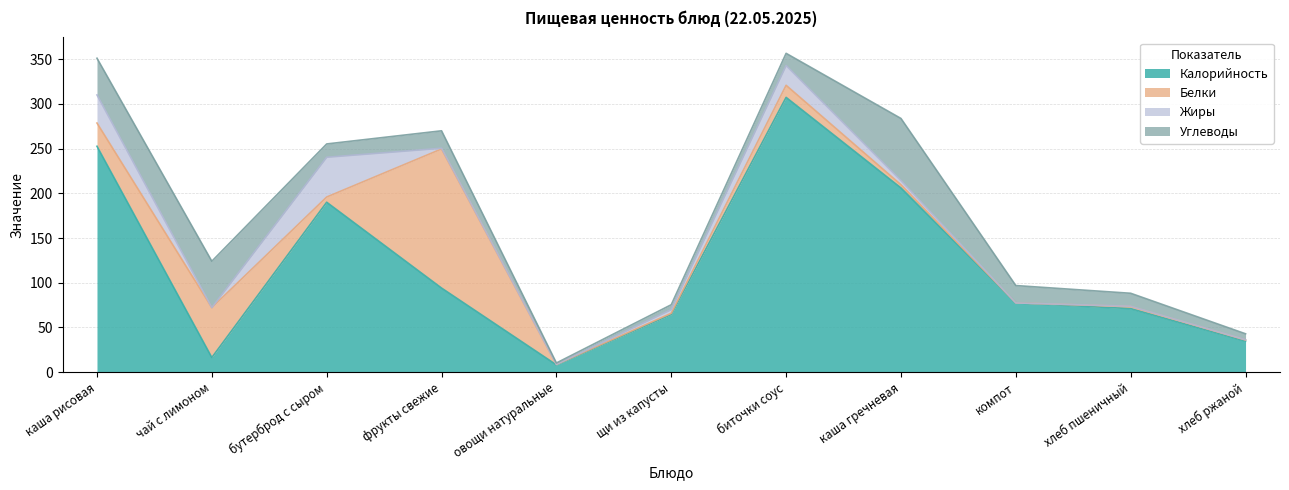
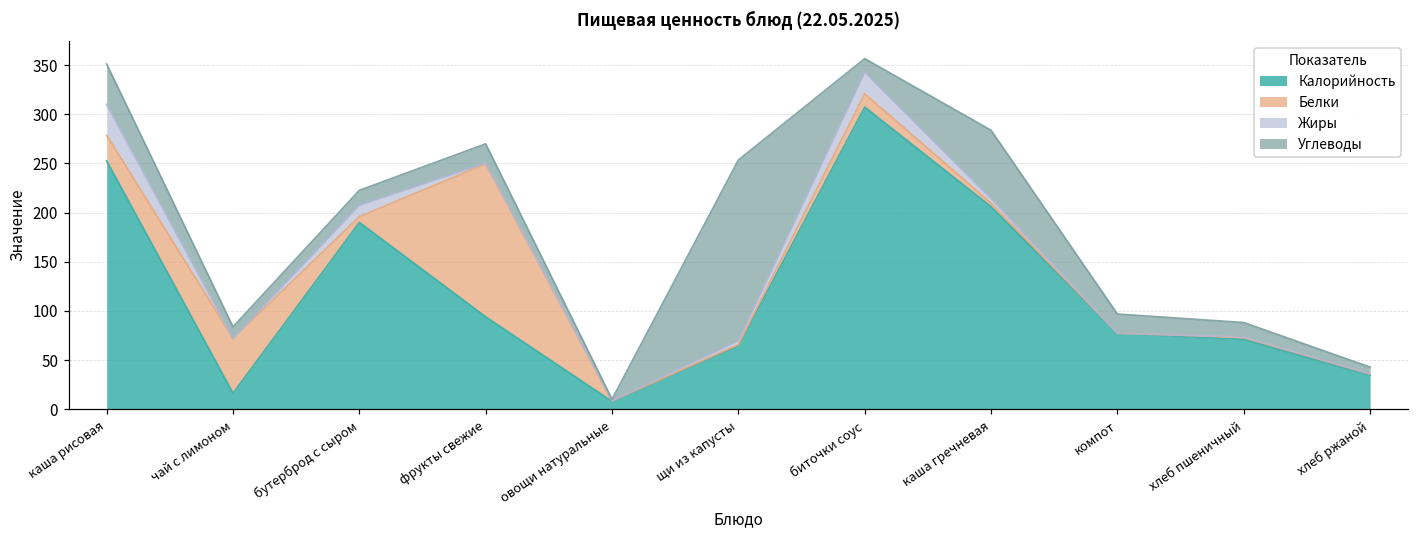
  {
    "Калорийность": {
      "каша рисовая": 250,
      "чай с лимоном": 20,
      "бутерброд с сыром": 190,
      "фрукты свежие": 90,
      "биточки соус": 310,
      "каша гречневая": 210
    },
    "Белки": {
      "каша рисовая": 30,
      "бутерброд с сыром": 10,
      "биточки соус": 10,
      "каша гречневая": 0
    },
    "Жиры": {
      "каша рисовая": 30,
-     "бутерброд с сыром": 40,
+     "бутерброд с сыром": 10,
      "щи из капусты": 0,
      "биточки соус": 20,
      "каша гречневая": 0
    },
    "Углеводы": {
      "каша рисовая": 40,
-     "чай с лимоном": 50,
+     "чай с лимоном": 10,
      "бутерброд с сыром": 10,
      "фрукты свежие": 20,
-     "щи из капусты": 10,
+     "щи из капусты": 180,
      "биточки соус": 10,
      "каша гречневая": 70,
      "компот": 20,
      "хлеб пшеничный": 10,
      "хлеб ржаной": 10
    }
  }
